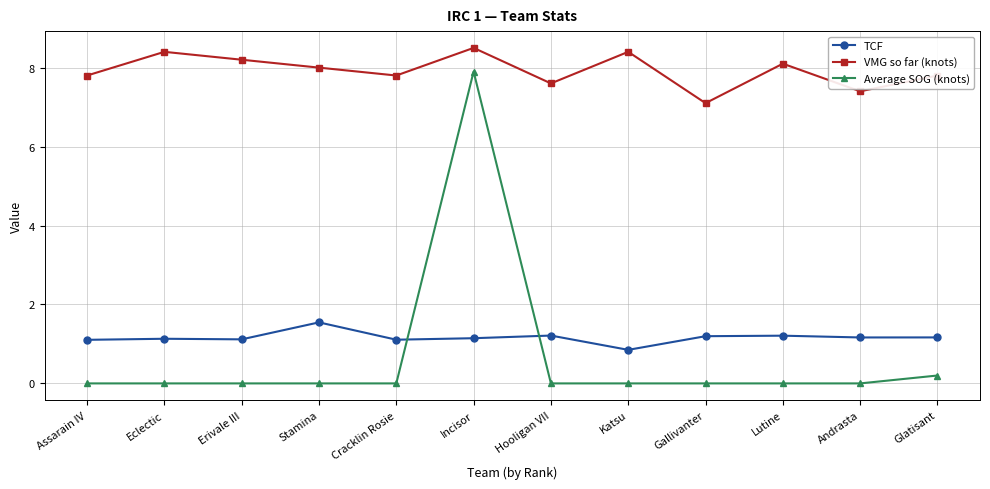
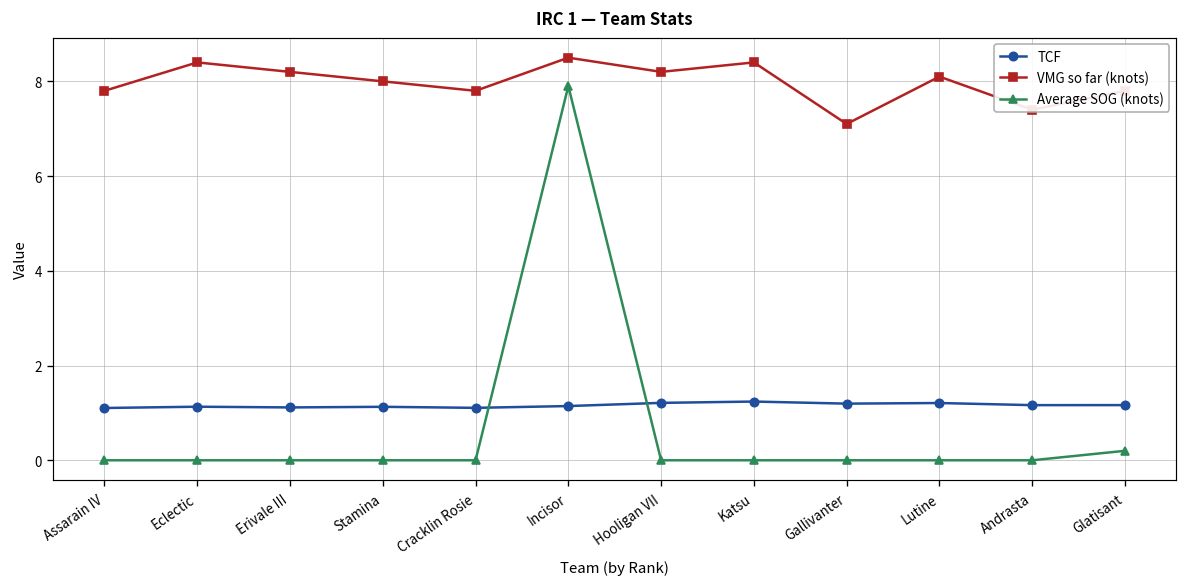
  {
    "TCF": {
      "Assarain IV": 1.1,
      "Eclectic": 1.1,
      "Erivale III": 1.1,
-     "Stamina": 1.5,
+     "Stamina": 1.1,
      "Cracklin Rosie": 1.1,
      "Incisor": 1.1,
      "Hooligan VII": 1.2,
-     "Katsu": 0.9,
+     "Katsu": 1.2,
      "Gallivanter": 1.2,
      "Lutine": 1.2,
      "Andrasta": 1.2,
      "Glatisant": 1.2
    },
    "VMG so far (knots)": {
      "Assarain IV": 7.8,
      "Eclectic": 8.4,
      "Erivale III": 8.2,
      "Stamina": 8.0,
      "Cracklin Rosie": 7.8,
      "Incisor": 8.5,
-     "Hooligan VII": 7.6,
+     "Hooligan VII": 8.2,
      "Katsu": 8.4,
      "Gallivanter": 7.1,
      "Lutine": 8.1,
      "Andrasta": 7.4
    },
    "Average SOG (knots)": {
      "Assarain IV": 0.0,
      "Eclectic": 0.0,
      "Erivale III": 0.0,
      "Stamina": 0.0,
      "Cracklin Rosie": 0.0,
      "Incisor": 7.9,
      "Hooligan VII": 0.0,
      "Katsu": 0.0,
      "Gallivanter": 0.0,
      "Lutine": 0.0,
      "Andrasta": 0.0,
      "Glatisant": 0.2
    }
  }
